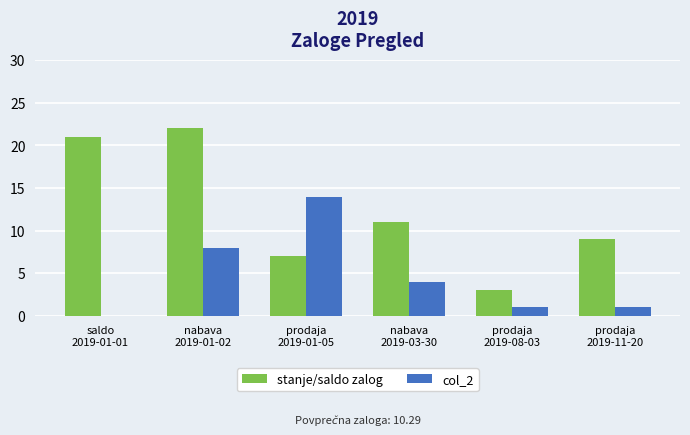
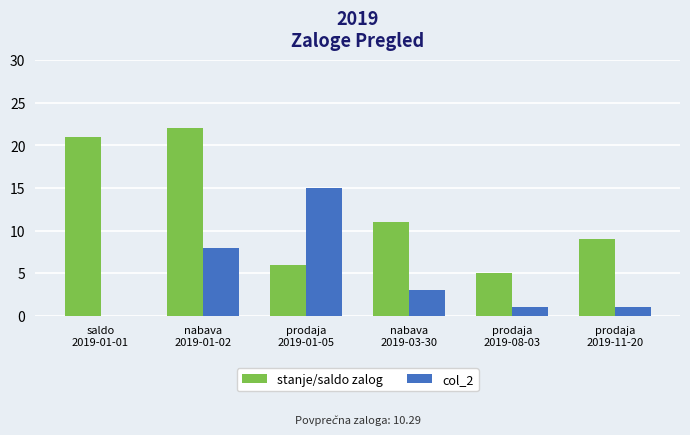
  {
    "stanje/saldo zalog": {
      "saldo 2019-01-01": 21,
      "nabava 2019-01-02": 22,
-     "prodaja 2019-01-05": 7,
+     "prodaja 2019-01-05": 6,
      "nabava 2019-03-30": 11,
-     "prodaja 2019-08-03": 3,
+     "prodaja 2019-08-03": 5,
      "prodaja 2019-11-20": 9
    },
    "col_2": {
      "saldo 2019-01-01": 0,
      "nabava 2019-01-02": 8,
-     "prodaja 2019-01-05": 14,
-     "nabava 2019-03-30": 4,
+     "prodaja 2019-01-05": 15,
+     "nabava 2019-03-30": 3,
      "prodaja 2019-08-03": 1,
      "prodaja 2019-11-20": 1
    }
  }
